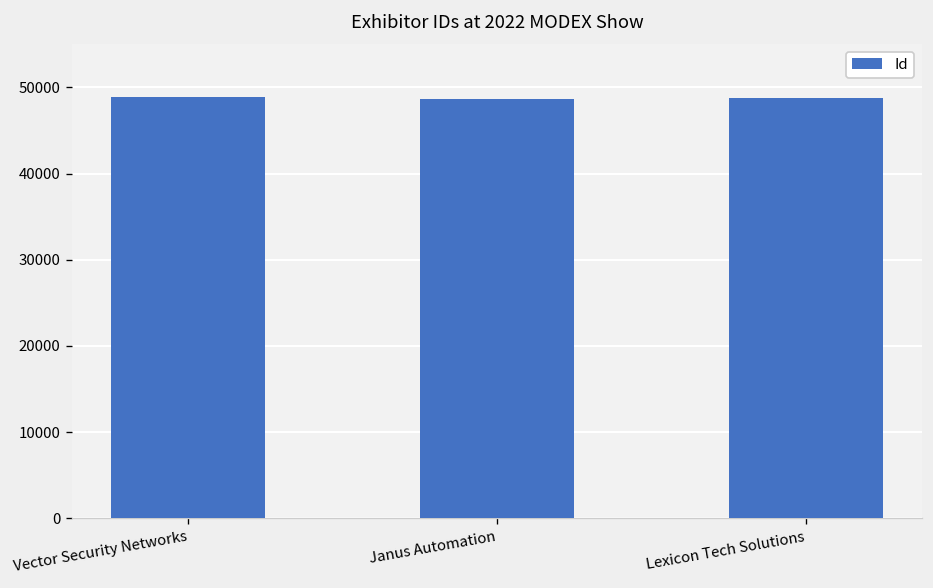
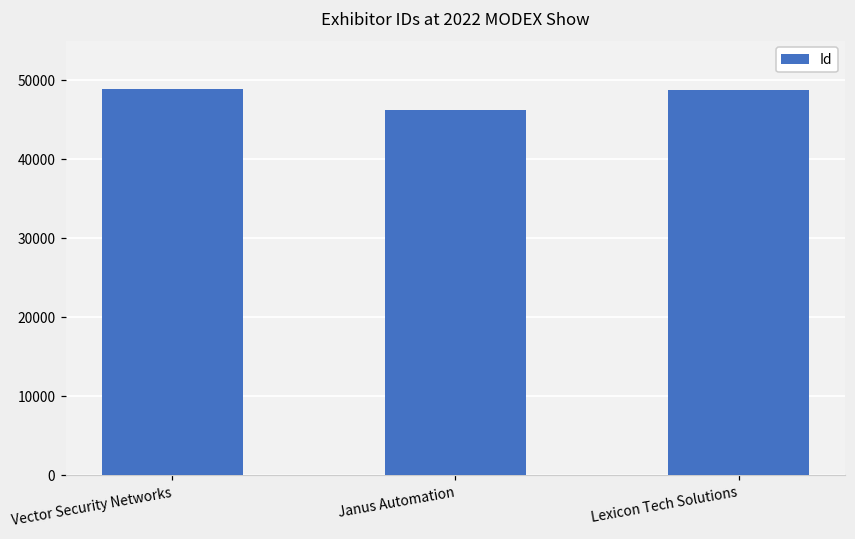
  {
    "Vector Security Networks": 49000,
-   "Janus Automation": 49000,
+   "Janus Automation": 46000,
    "Lexicon Tech Solutions": 49000
  }
